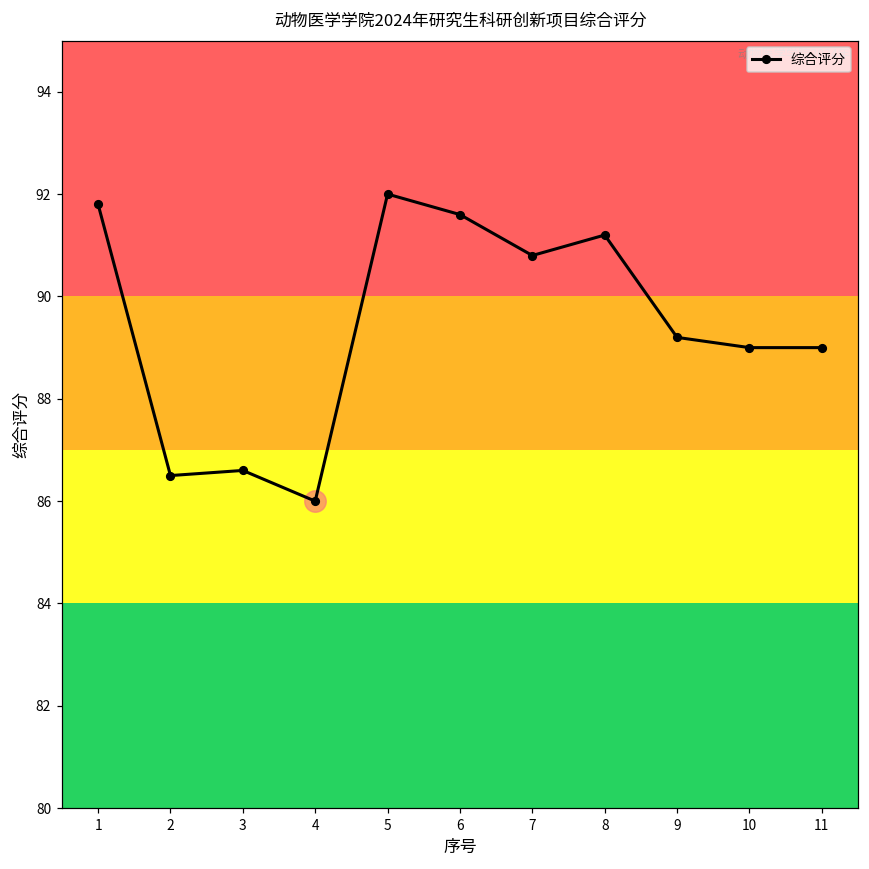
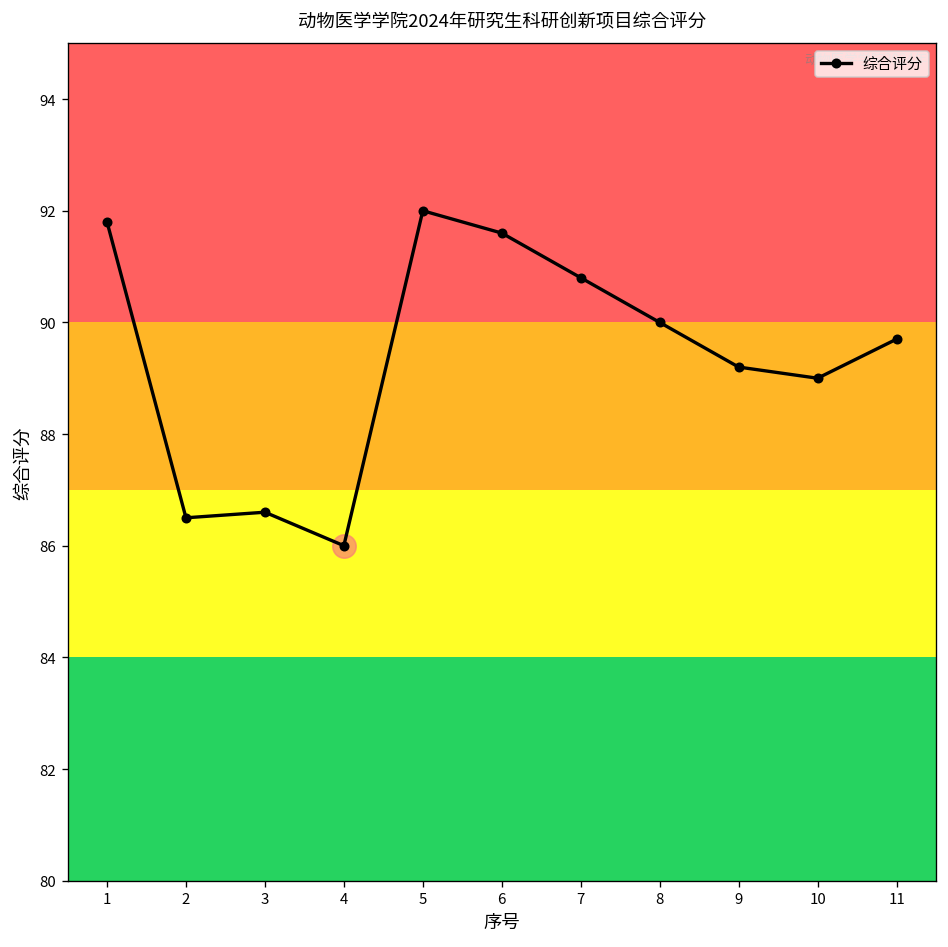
  {
    "综合评分": {
      "1": 91.8,
      "2": 86.5,
      "3": 86.6,
      "5": 92.0,
      "6": 91.6,
      "7": 90.8,
-     "8": 91.2,
+     "8": 90.0,
      "9": 89.2,
      "10": 89.0,
-     "11": 89.0
+     "11": 89.7
    }
  }
